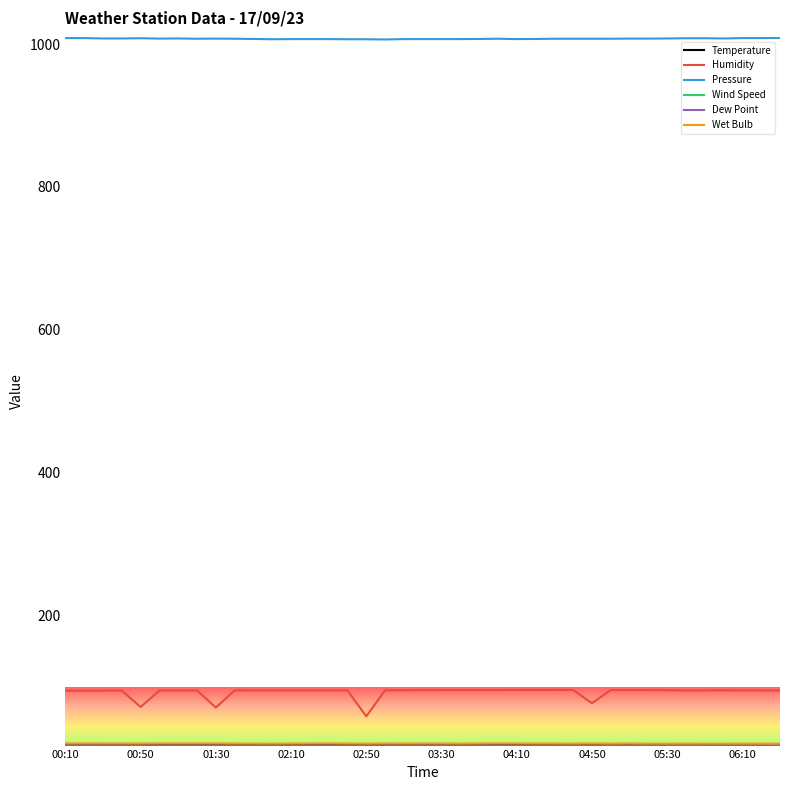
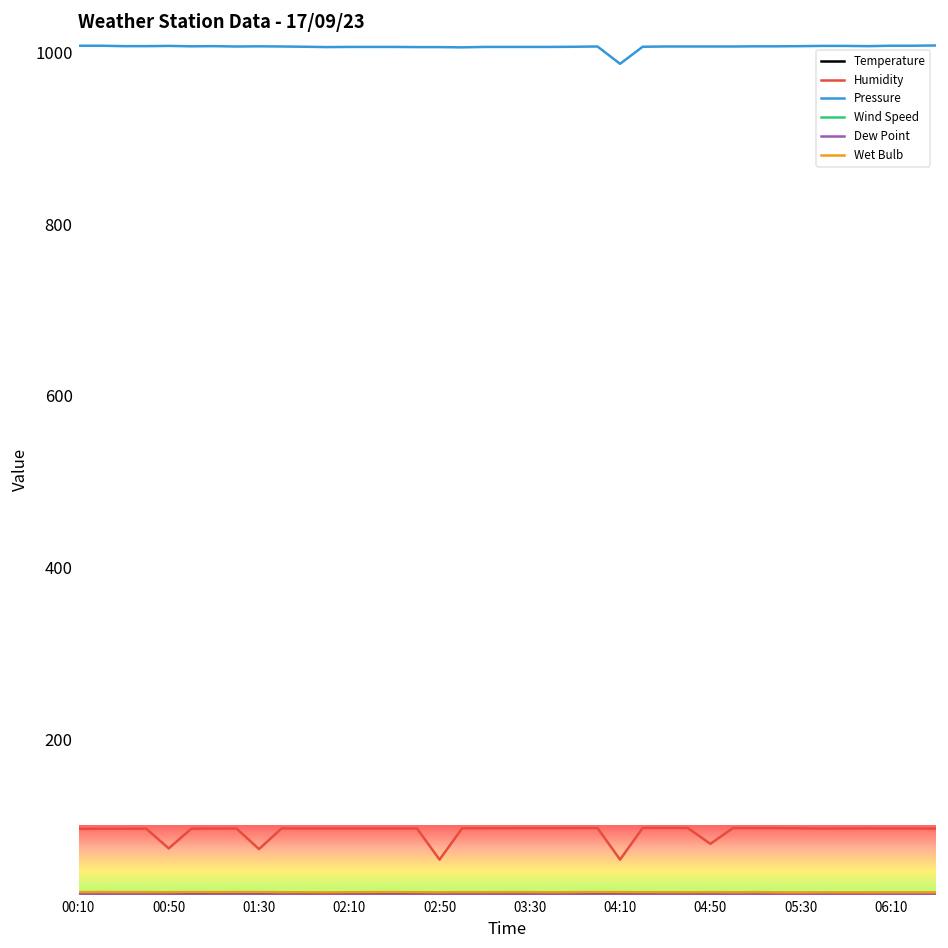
  {
    "Humidity": {
      "00:10": 100,
      "00:50": 70,
      "01:30": 70,
      "02:10": 100,
      "02:50": 60,
      "03:30": 100,
-     "04:10": 100,
+     "04:10": 60,
      "04:50": 80,
      "05:30": 100,
      "06:10": 100
    },
    "Pressure": {
      "00:10": 1010,
      "00:50": 1010,
      "01:30": 1010,
      "02:10": 1010,
      "02:50": 1010,
      "03:30": 1010,
-     "04:10": 1010,
+     "04:10": 990,
      "04:50": 1010,
      "05:30": 1010,
      "06:10": 1010
    }
  }
